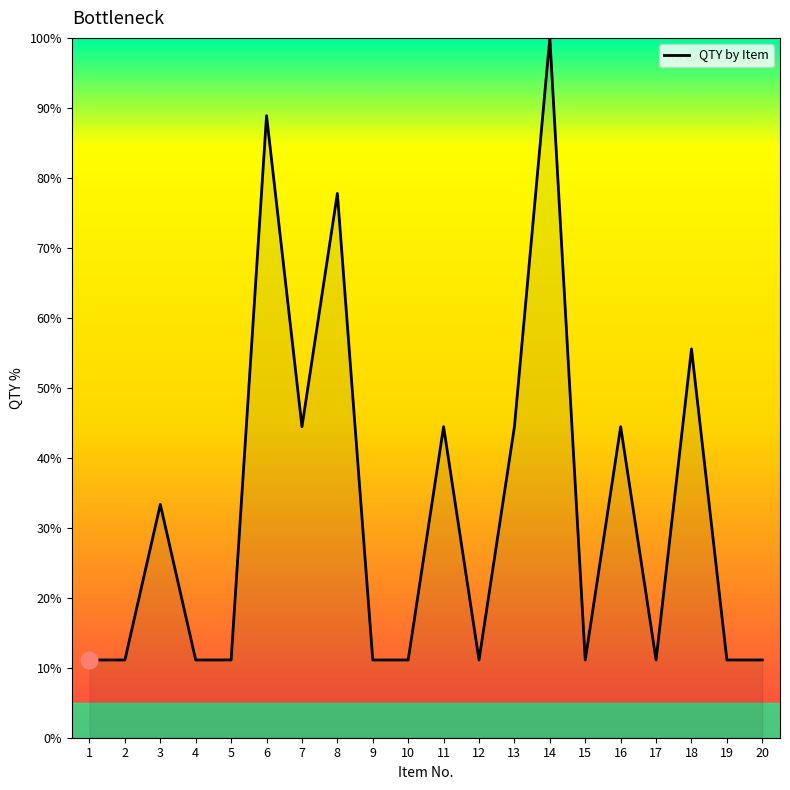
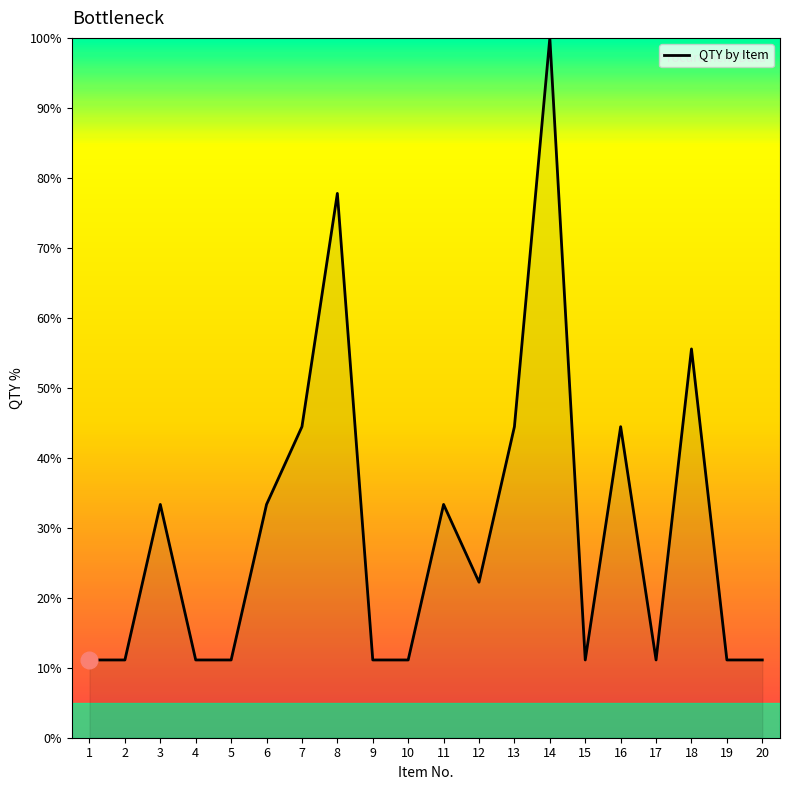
  {
    "QTY by Item": {
      "2": "11%",
      "3": "33%",
      "4": "11%",
      "5": "11%",
-     "6": "89%",
+     "6": "33%",
      "7": "44%",
      "8": "78%",
      "9": "11%",
      "10": "11%",
-     "11": "44%",
-     "12": "11%",
+     "11": "33%",
+     "12": "22%",
      "13": "44%",
      "14": "100%",
      "15": "11%",
      "16": "44%",
      "17": "11%",
      "18": "56%",
      "19": "11%",
      "20": "11%"
    }
  }
